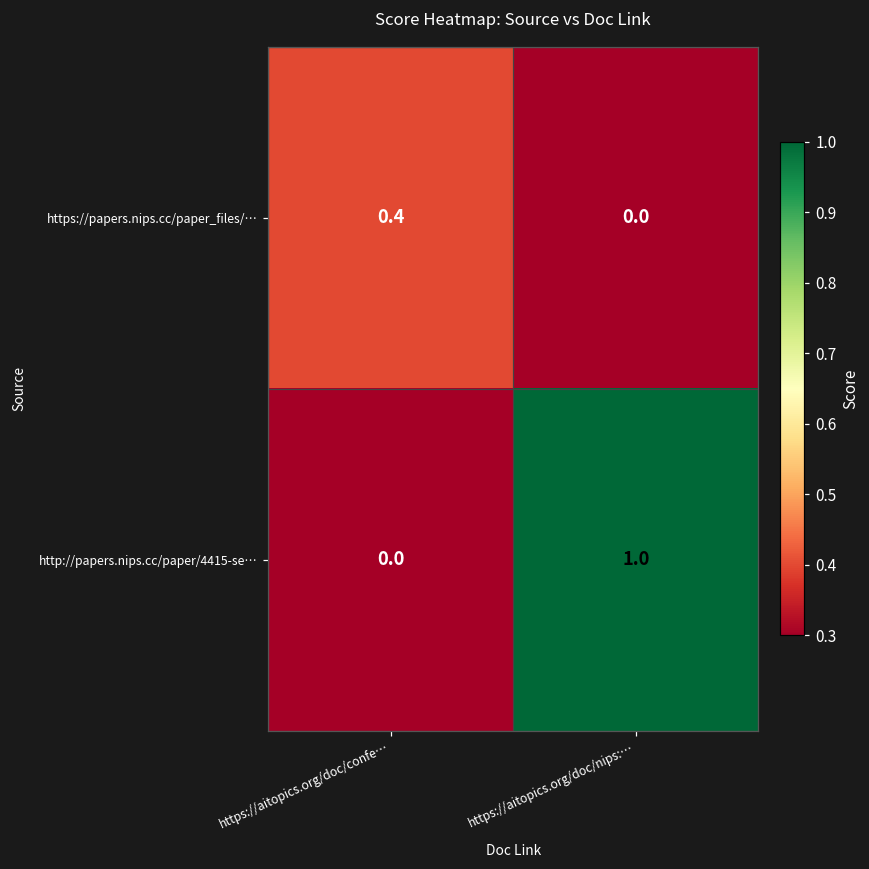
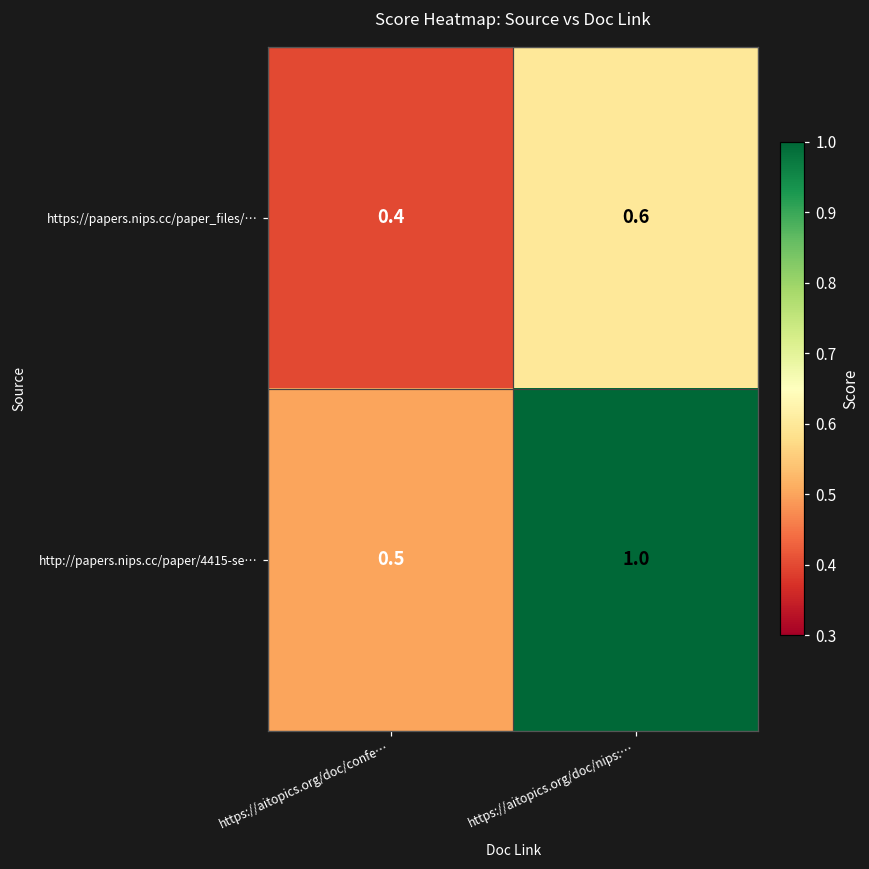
  {
    "https://papers.nips.cc/paper_files/…": {
      "https://aitopics.org/doc/confe…": 0.4,
-     "https://aitopics.org/doc/nips:…": 0.0
+     "https://aitopics.org/doc/nips:…": 0.6
    },
    "http://papers.nips.cc/paper/4415-se…": {
-     "https://aitopics.org/doc/confe…": 0.0,
+     "https://aitopics.org/doc/confe…": 0.5,
      "https://aitopics.org/doc/nips:…": 1.0
    }
  }
